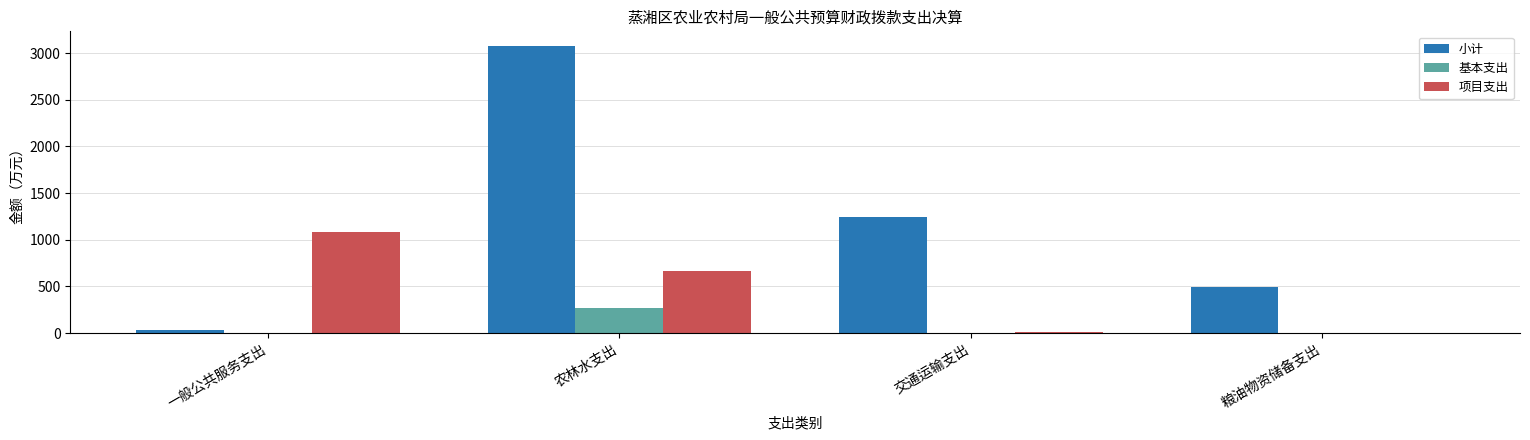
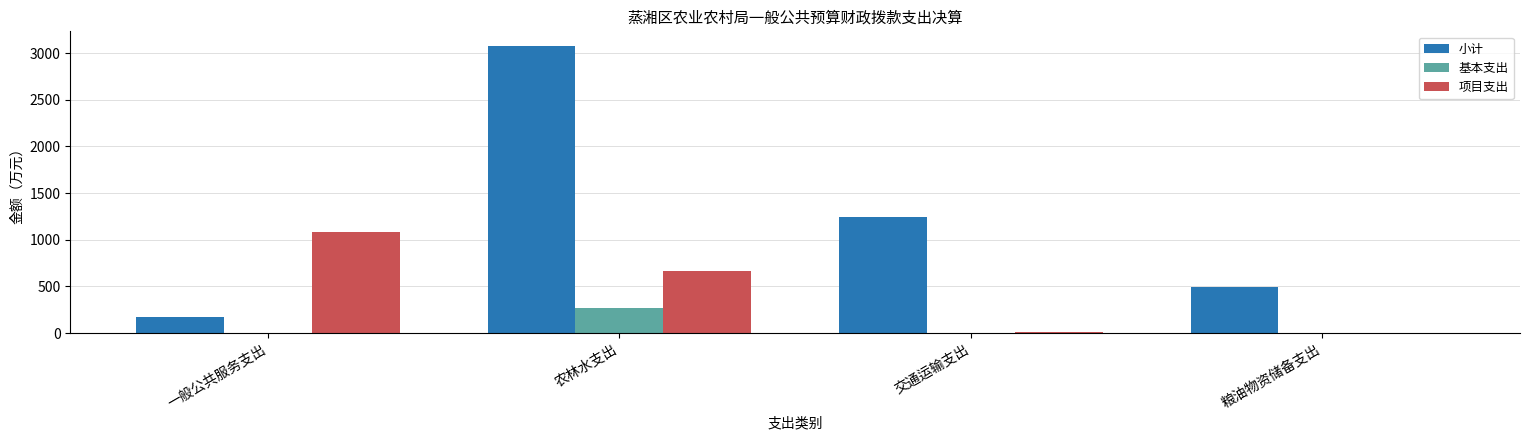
  {
    "小计": {
-     "一般公共服务支出": 0,
+     "一般公共服务支出": 200,
      "农林水支出": 3100,
      "交通运输支出": 1200,
      "粮油物资储备支出": 500
    },
    "基本支出": {
      "一般公共服务支出": 0,
      "农林水支出": 300,
      "交通运输支出": 0,
      "粮油物资储备支出": 0
    },
    "项目支出": {
      "一般公共服务支出": 1100,
      "农林水支出": 700
    }
  }
